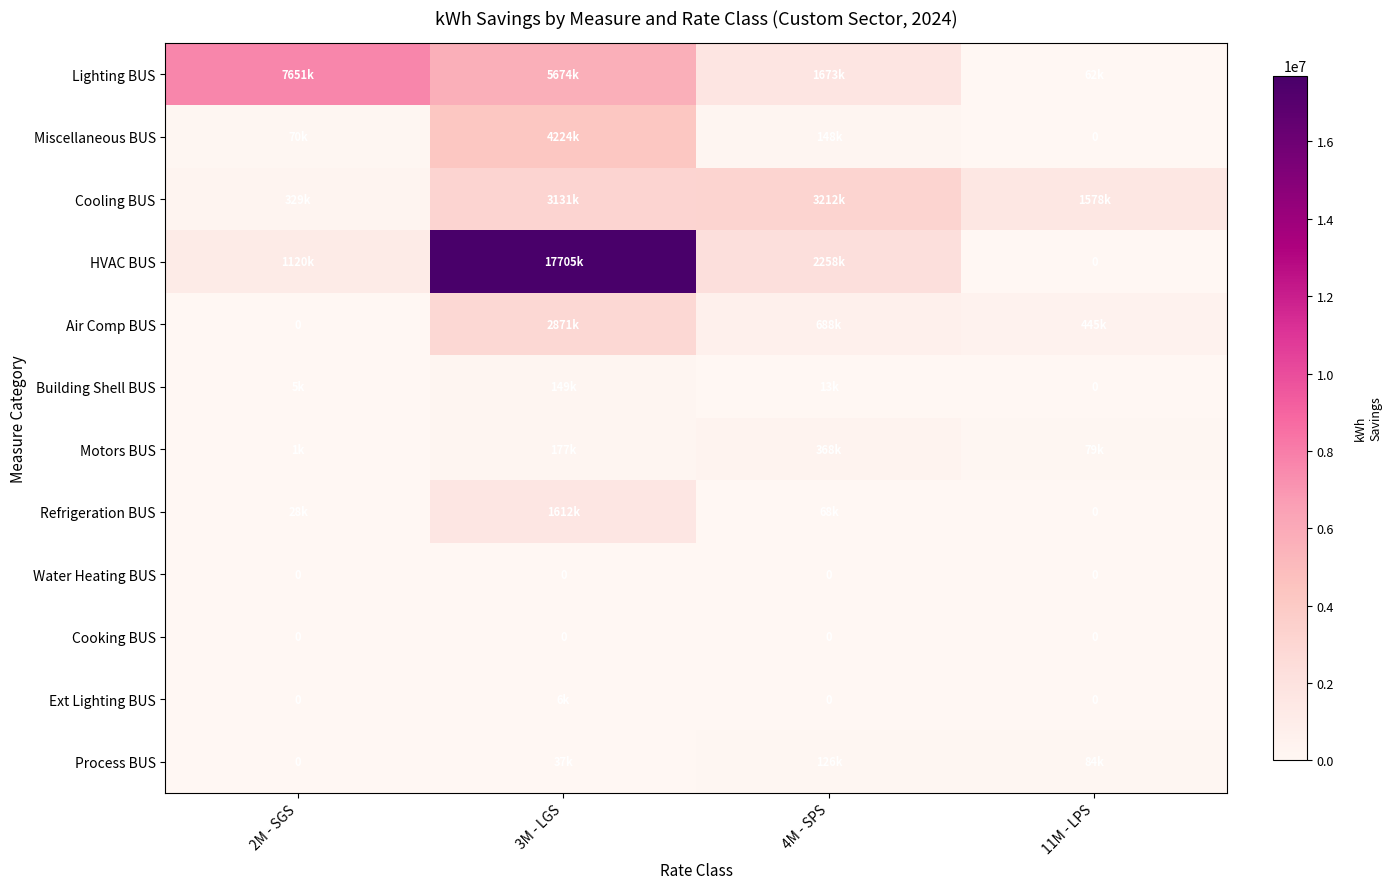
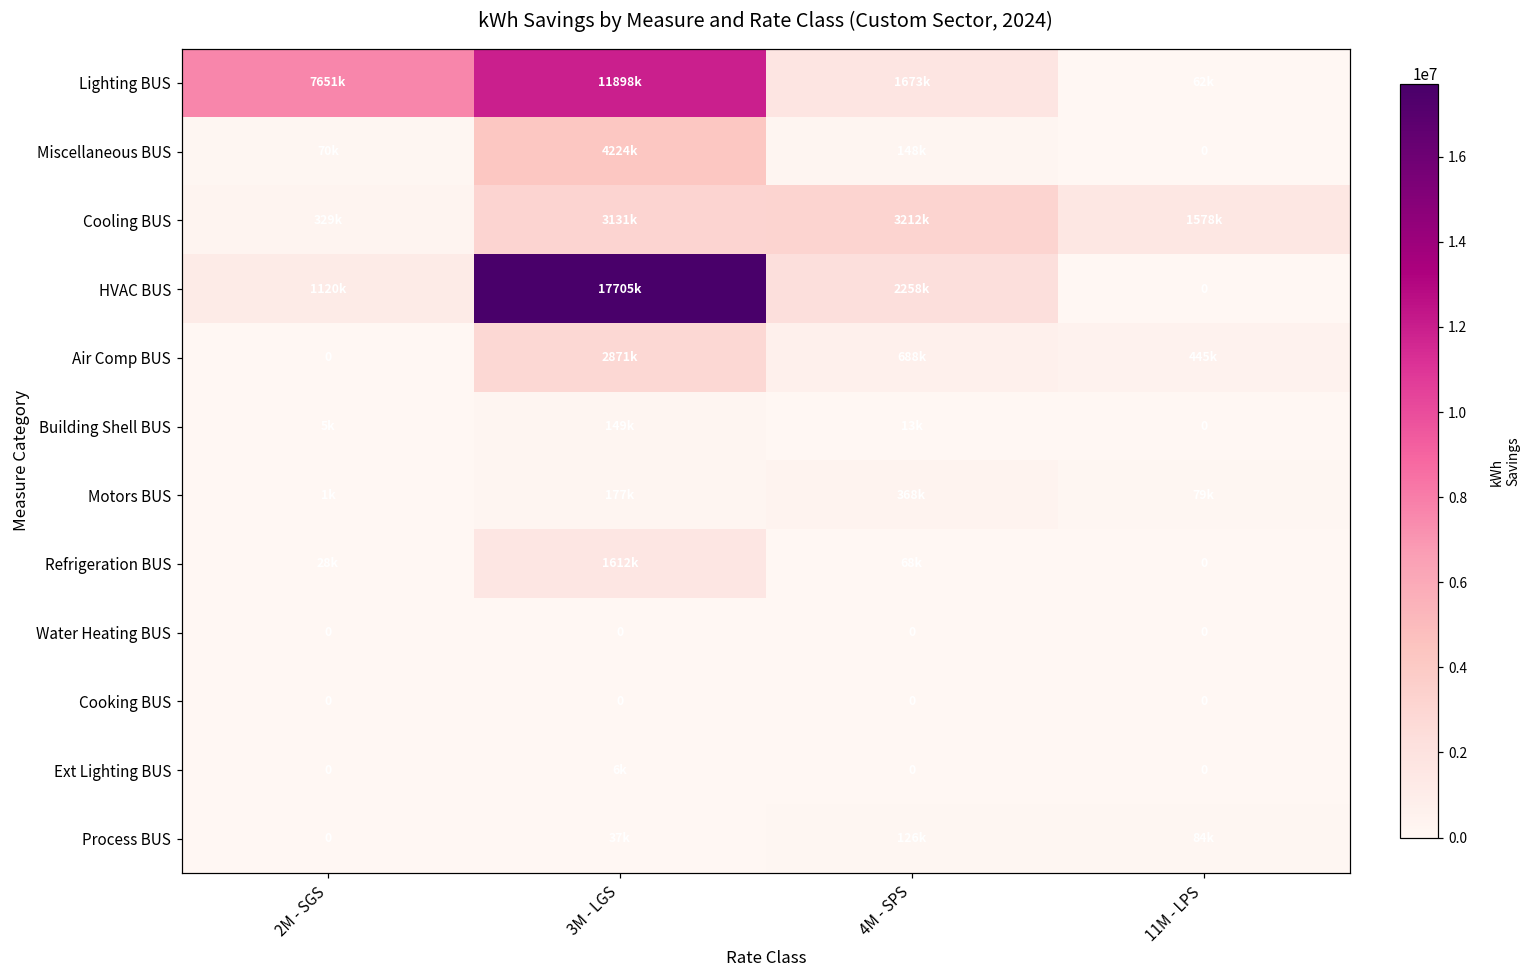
  {
    "Lighting BUS": {
      "2M - SGS": "7651k",
-     "3M - LGS": "5674k"
+     "3M - LGS": "11898k"
    },
    "Miscellaneous BUS": {
      "3M - LGS": "4224k"
    },
    "HVAC BUS": {
      "3M - LGS": "17705k"
    }
  }
